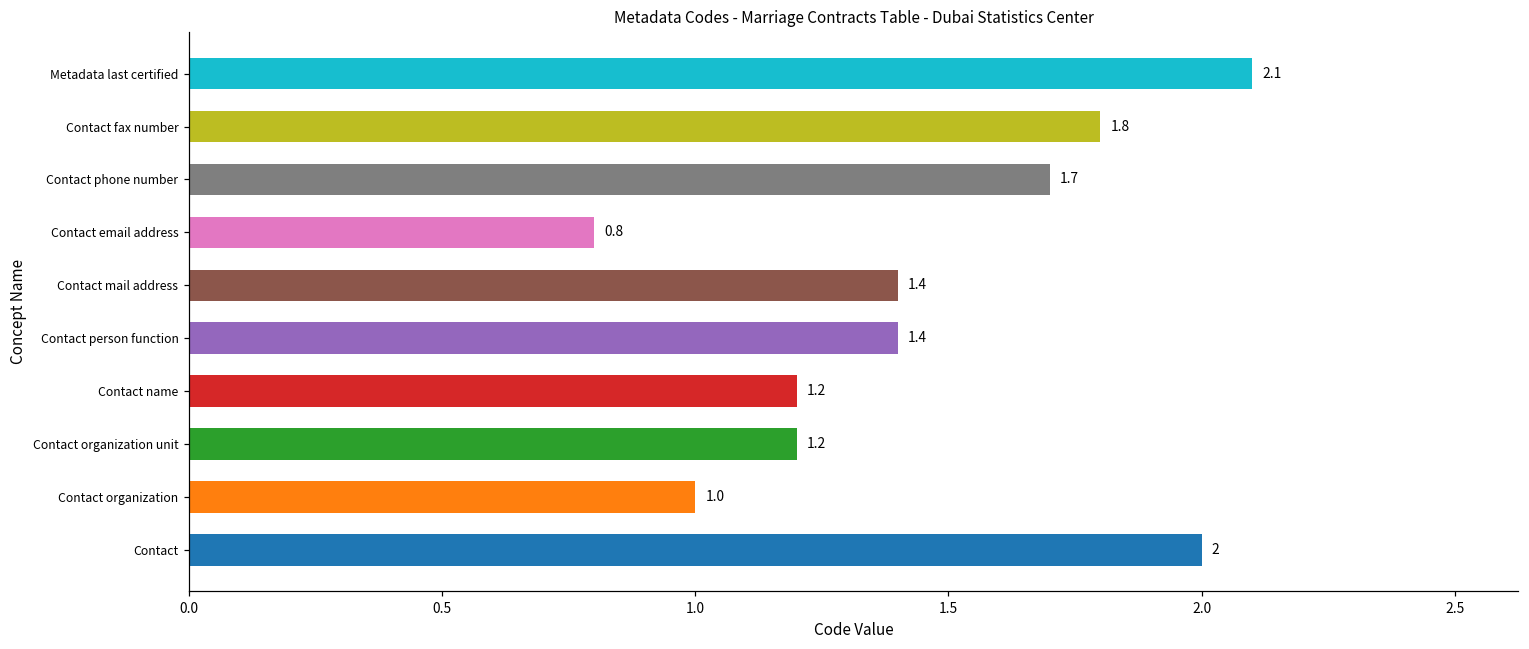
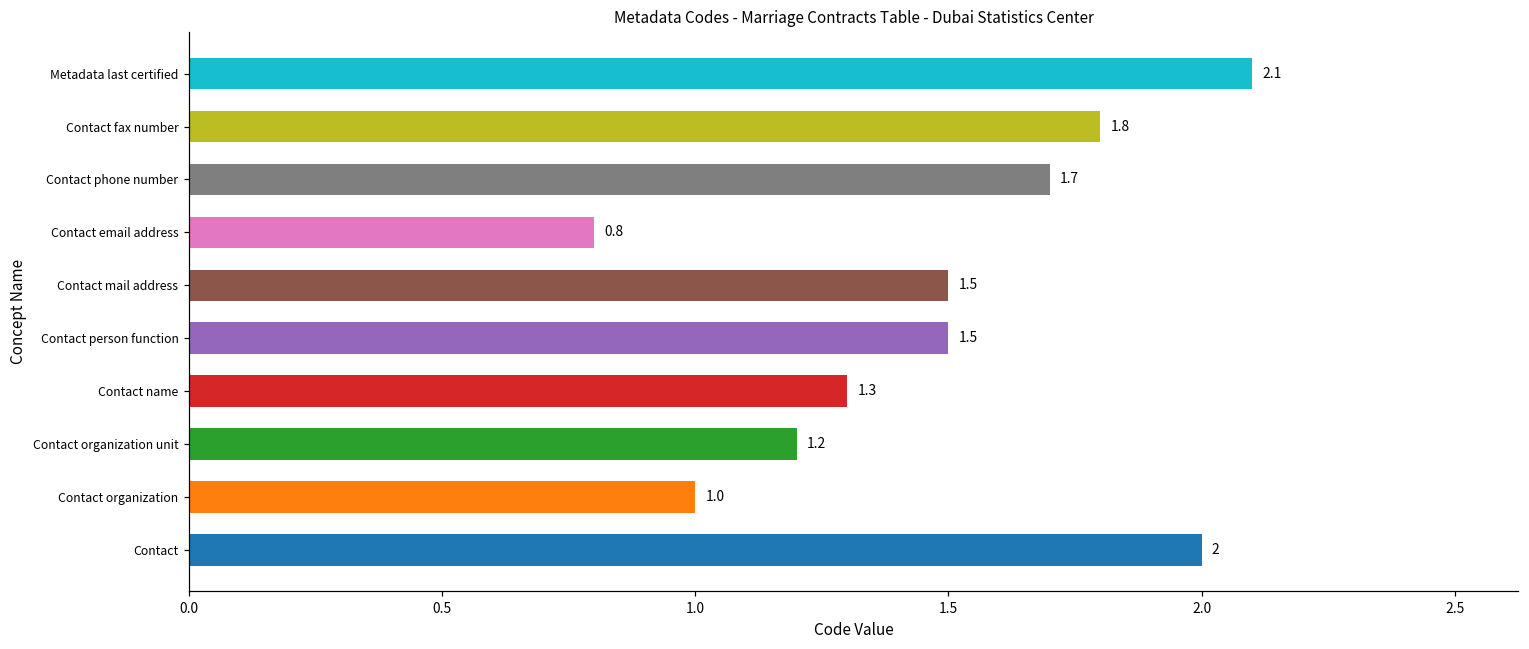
  {
    "Metadata last certified": 2.1,
    "Contact fax number": 1.8,
    "Contact phone number": 1.7,
    "Contact email address": 0.8,
-   "Contact mail address": 1.4,
-   "Contact person function": 1.4,
-   "Contact name": 1.2,
+   "Contact mail address": 1.5,
+   "Contact person function": 1.5,
+   "Contact name": 1.3,
    "Contact organization unit": 1.2,
    "Contact organization": 1.0,
    "Contact": 2
  }
